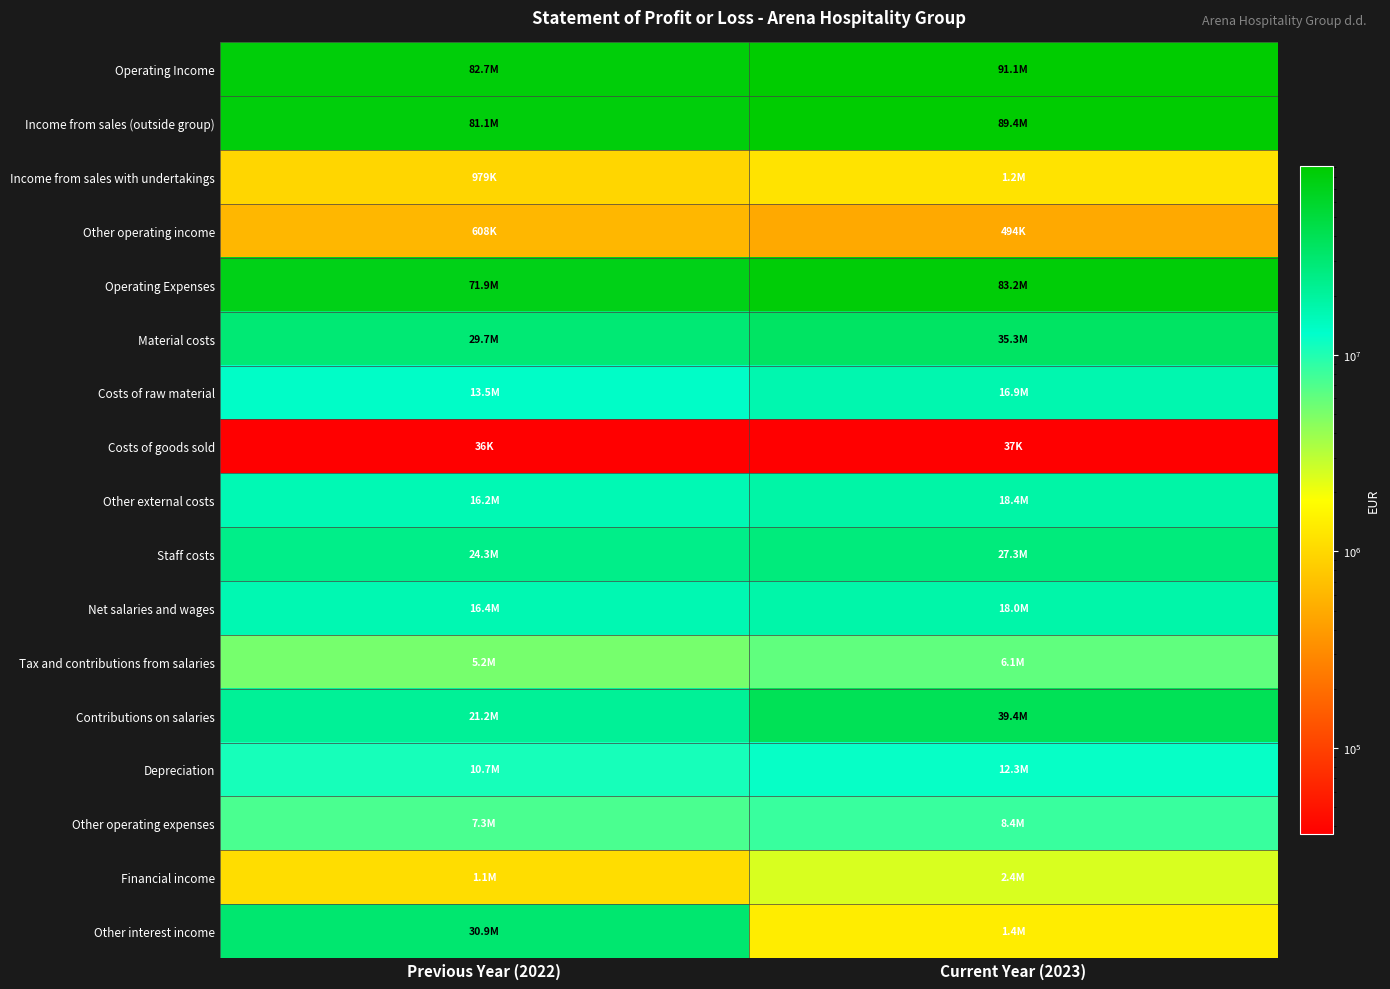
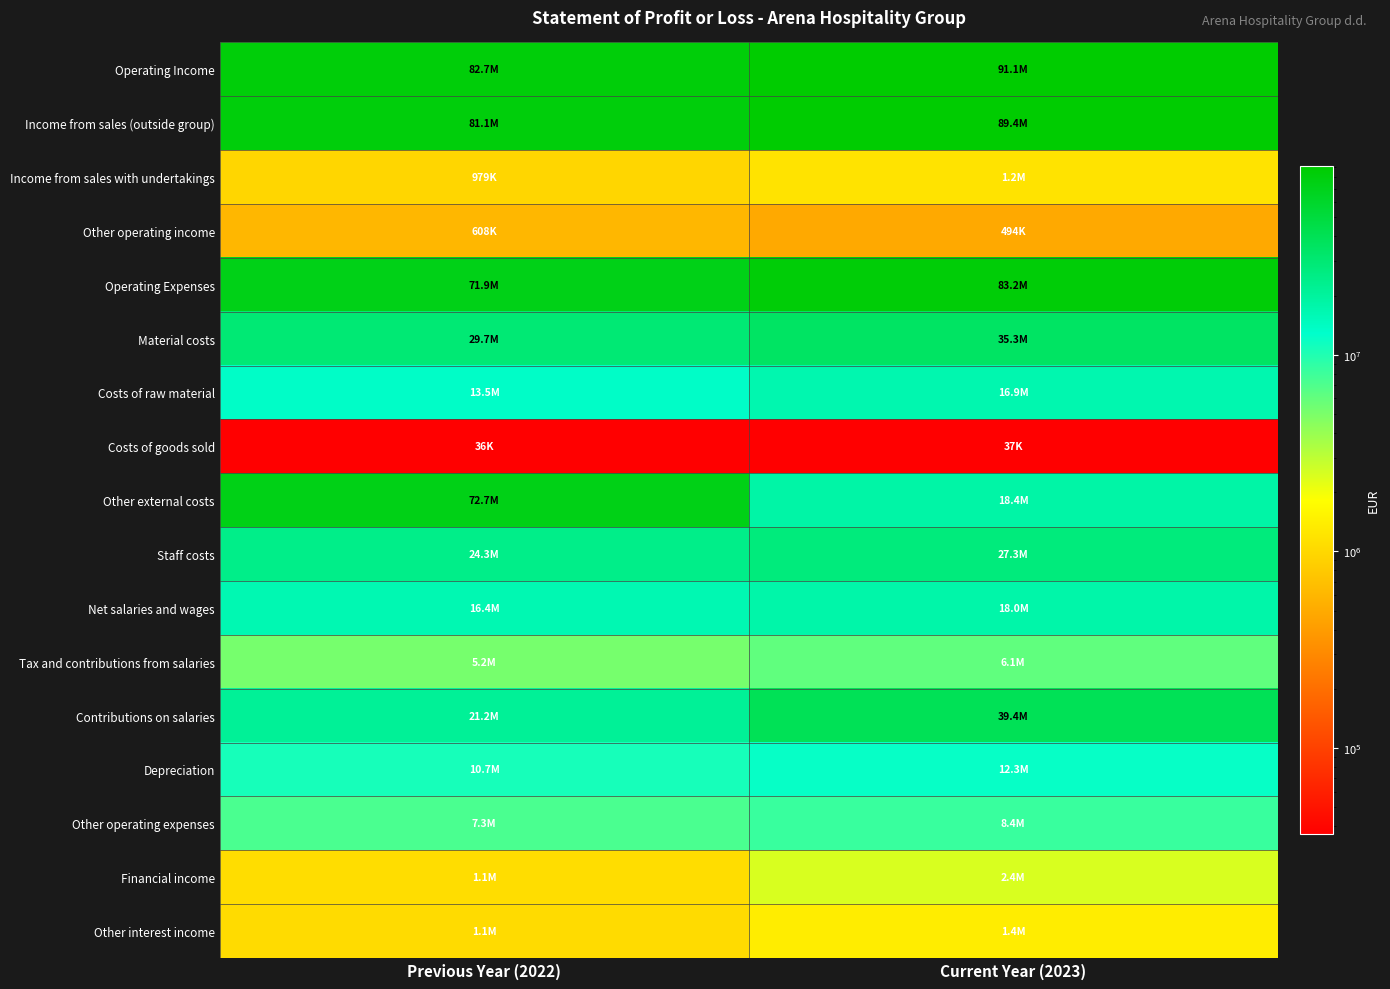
  {
    "Operating Income": {
      "Previous Year (2022)": "82.7M",
      "Current Year (2023)": "91.1M"
    },
    "Income from sales (outside group)": {
      "Previous Year (2022)": "81.1M",
      "Current Year (2023)": "89.4M"
    },
    "Income from sales with undertakings": {
      "Previous Year (2022)": "979K",
      "Current Year (2023)": "1.2M"
    },
    "Other operating income": {
      "Previous Year (2022)": "608K",
      "Current Year (2023)": "494K"
    },
    "Operating Expenses": {
      "Previous Year (2022)": "71.9M",
      "Current Year (2023)": "83.2M"
    },
    "Material costs": {
      "Previous Year (2022)": "29.7M",
      "Current Year (2023)": "35.3M"
    },
    "Costs of raw material": {
      "Previous Year (2022)": "13.5M",
      "Current Year (2023)": "16.9M"
    },
    "Costs of goods sold": {
      "Previous Year (2022)": "36K",
      "Current Year (2023)": "37K"
    },
    "Other external costs": {
-     "Previous Year (2022)": "16.2M",
+     "Previous Year (2022)": "72.7M",
      "Current Year (2023)": "18.4M"
    },
    "Staff costs": {
      "Previous Year (2022)": "24.3M",
      "Current Year (2023)": "27.3M"
    },
    "Net salaries and wages": {
      "Previous Year (2022)": "16.4M",
      "Current Year (2023)": "18.0M"
    },
    "Tax and contributions from salaries": {
      "Previous Year (2022)": "5.2M",
      "Current Year (2023)": "6.1M"
    },
    "Contributions on salaries": {
      "Previous Year (2022)": "21.2M",
      "Current Year (2023)": "39.4M"
    },
    "Depreciation": {
      "Previous Year (2022)": "10.7M",
      "Current Year (2023)": "12.3M"
    },
    "Other operating expenses": {
      "Previous Year (2022)": "7.3M",
      "Current Year (2023)": "8.4M"
    },
    "Financial income": {
      "Previous Year (2022)": "1.1M",
      "Current Year (2023)": "2.4M"
    },
    "Other interest income": {
-     "Previous Year (2022)": "30.9M",
+     "Previous Year (2022)": "1.1M",
      "Current Year (2023)": "1.4M"
    }
  }
